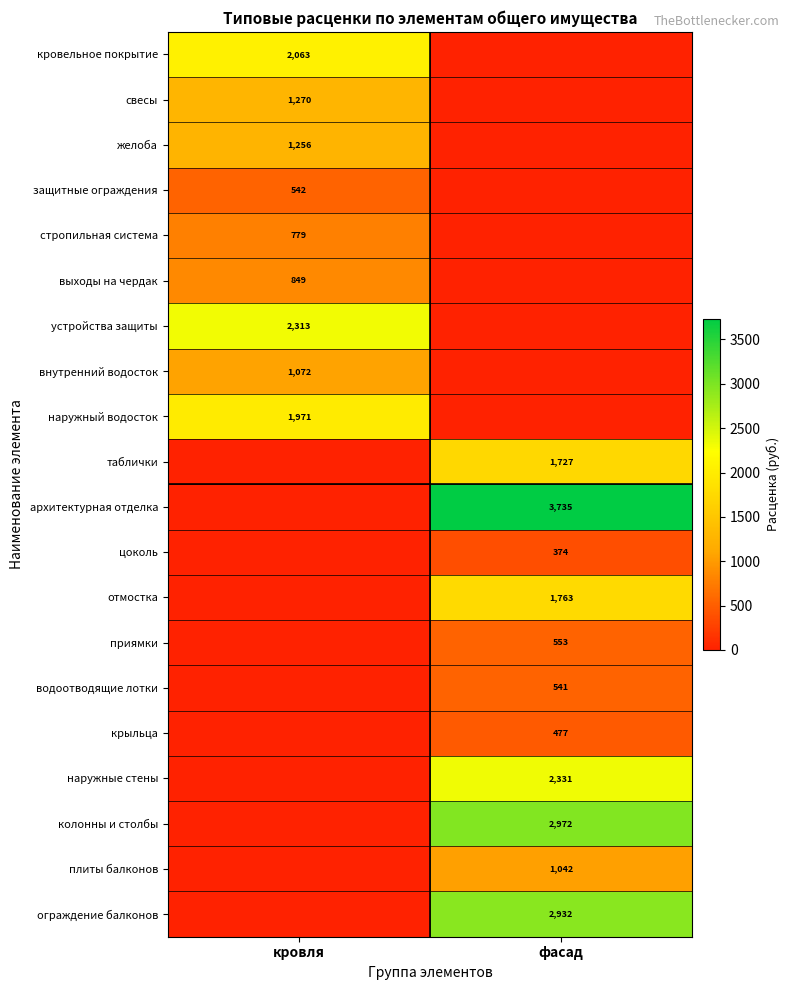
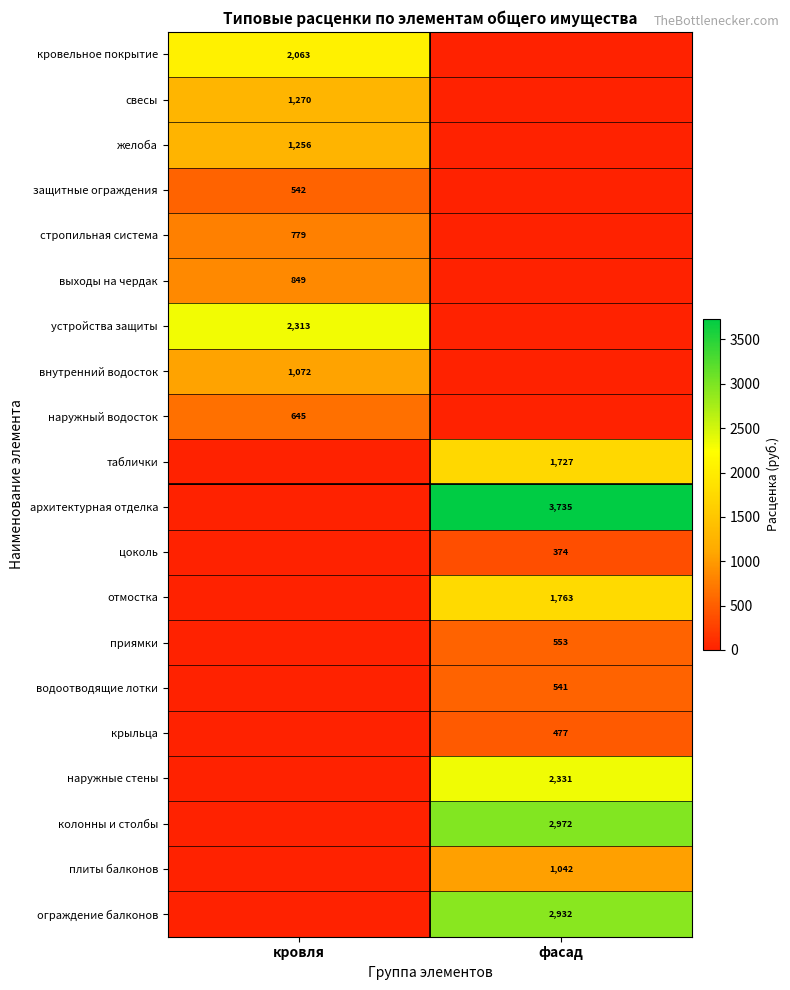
  {
    "кровельное покрытие": {
      "кровля": "2,063"
    },
    "свесы": {
      "кровля": "1,270"
    },
    "желоба": {
      "кровля": "1,256"
    },
    "защитные ограждения": {
      "кровля": "542"
    },
    "стропильная система": {
      "кровля": "779"
    },
    "выходы на чердак": {
      "кровля": "849"
    },
    "устройства защиты": {
      "кровля": "2,313"
    },
    "внутренний водосток": {
      "кровля": "1,072"
    },
    "наружный водосток": {
-     "кровля": "1,971"
+     "кровля": "645"
    },
    "таблички": {
      "фасад": "1,727"
    },
    "архитектурная отделка": {
      "фасад": "3,735"
    },
    "цоколь": {
      "фасад": "374"
    },
    "отмостка": {
      "фасад": "1,763"
    },
    "приямки": {
      "фасад": "553"
    },
    "водоотводящие лотки": {
      "фасад": "541"
    },
    "крыльца": {
      "фасад": "477"
    },
    "наружные стены": {
      "фасад": "2,331"
    },
    "колонны и столбы": {
      "фасад": "2,972"
    },
    "плиты балконов": {
      "фасад": "1,042"
    },
    "ограждение балконов": {
      "фасад": "2,932"
    }
  }
